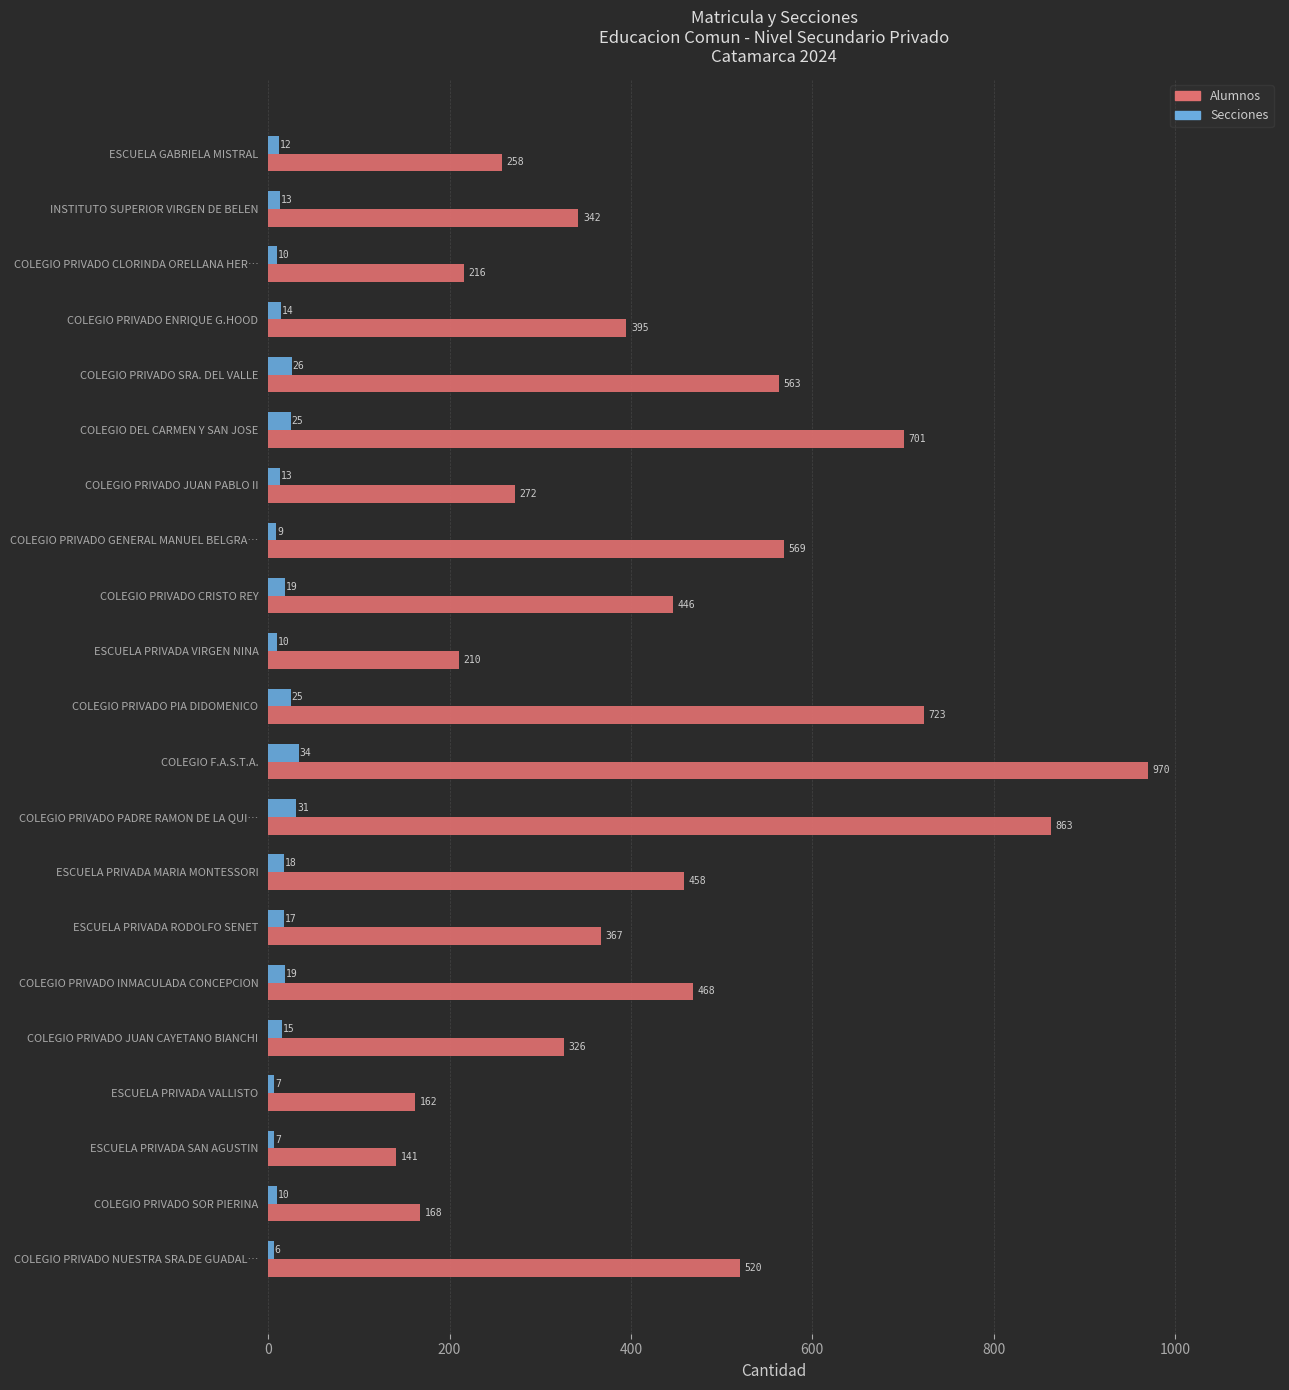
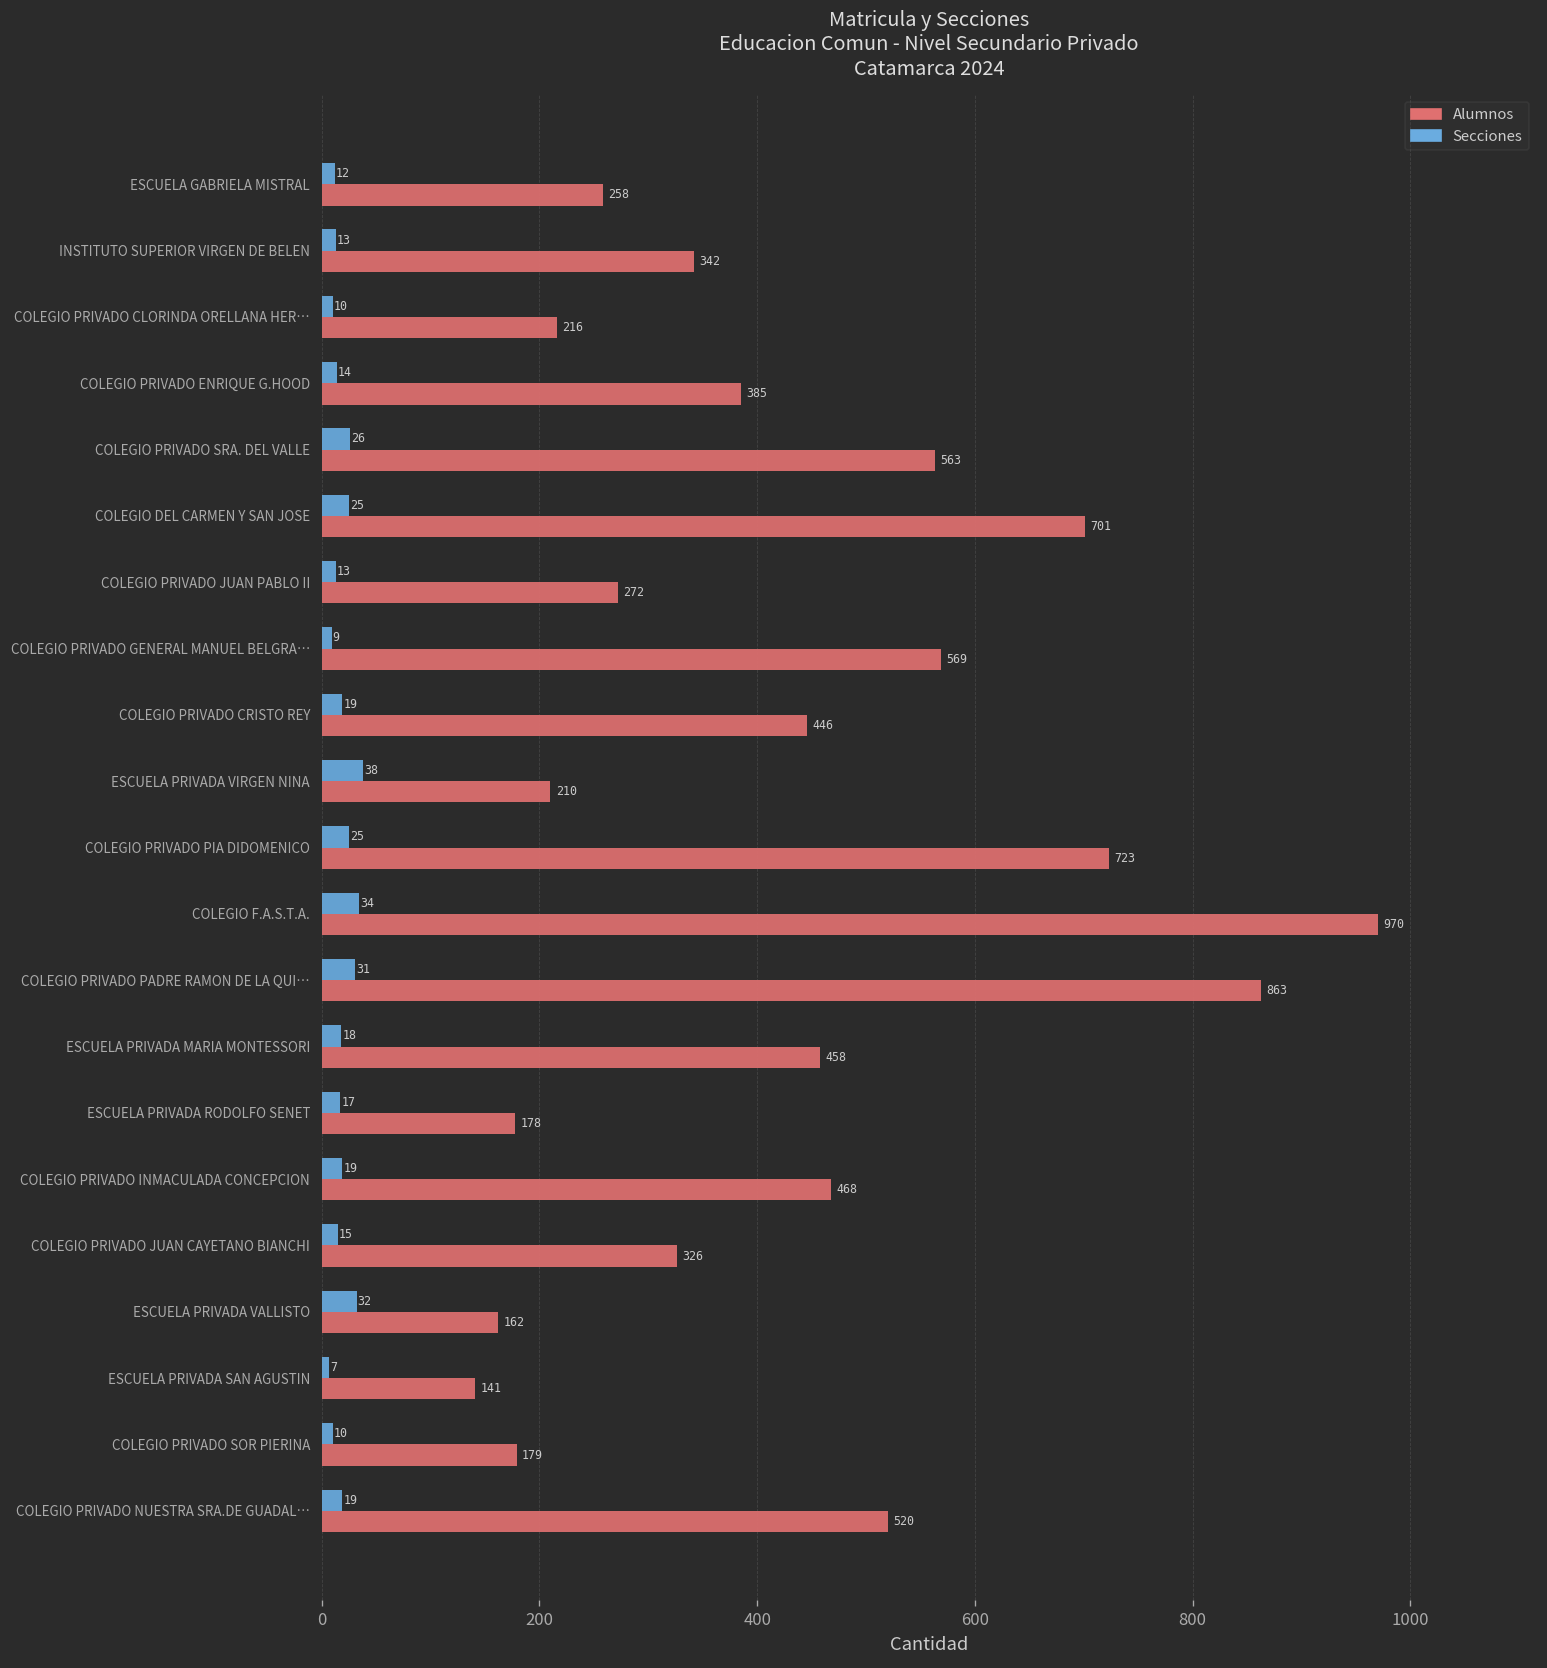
  {
    "Alumnos": {
      "ESCUELA GABRIELA MISTRAL": 258,
      "INSTITUTO SUPERIOR VIRGEN DE BELEN": 342,
      "COLEGIO PRIVADO CLORINDA ORELLANA HER…": 216,
-     "COLEGIO PRIVADO ENRIQUE G.HOOD": 395,
+     "COLEGIO PRIVADO ENRIQUE G.HOOD": 385,
      "COLEGIO PRIVADO SRA. DEL VALLE": 563,
      "COLEGIO DEL CARMEN Y SAN JOSE": 701,
      "COLEGIO PRIVADO JUAN PABLO II": 272,
      "COLEGIO PRIVADO GENERAL MANUEL BELGRA…": 569,
      "COLEGIO PRIVADO CRISTO REY": 446,
      "ESCUELA PRIVADA VIRGEN NINA": 210,
      "COLEGIO PRIVADO PIA DIDOMENICO": 723,
      "COLEGIO F.A.S.T.A.": 970,
      "COLEGIO PRIVADO PADRE RAMON DE LA QUI…": 863,
      "ESCUELA PRIVADA MARIA MONTESSORI": 458,
-     "ESCUELA PRIVADA RODOLFO SENET": 367,
+     "ESCUELA PRIVADA RODOLFO SENET": 178,
      "COLEGIO PRIVADO INMACULADA CONCEPCION": 468,
      "COLEGIO PRIVADO JUAN CAYETANO BIANCHI": 326,
      "ESCUELA PRIVADA VALLISTO": 162,
      "ESCUELA PRIVADA SAN AGUSTIN": 141,
-     "COLEGIO PRIVADO SOR PIERINA": 168,
+     "COLEGIO PRIVADO SOR PIERINA": 179,
      "COLEGIO PRIVADO NUESTRA SRA.DE GUADAL…": 520
    },
    "Secciones": {
      "ESCUELA GABRIELA MISTRAL": 12,
      "INSTITUTO SUPERIOR VIRGEN DE BELEN": 13,
      "COLEGIO PRIVADO CLORINDA ORELLANA HER…": 10,
      "COLEGIO PRIVADO ENRIQUE G.HOOD": 14,
      "COLEGIO PRIVADO SRA. DEL VALLE": 26,
      "COLEGIO DEL CARMEN Y SAN JOSE": 25,
      "COLEGIO PRIVADO JUAN PABLO II": 13,
      "COLEGIO PRIVADO GENERAL MANUEL BELGRA…": 9,
      "COLEGIO PRIVADO CRISTO REY": 19,
-     "ESCUELA PRIVADA VIRGEN NINA": 10,
+     "ESCUELA PRIVADA VIRGEN NINA": 38,
      "COLEGIO PRIVADO PIA DIDOMENICO": 25,
      "COLEGIO F.A.S.T.A.": 34,
      "COLEGIO PRIVADO PADRE RAMON DE LA QUI…": 31,
      "ESCUELA PRIVADA MARIA MONTESSORI": 18,
      "ESCUELA PRIVADA RODOLFO SENET": 17,
      "COLEGIO PRIVADO INMACULADA CONCEPCION": 19,
      "COLEGIO PRIVADO JUAN CAYETANO BIANCHI": 15,
-     "ESCUELA PRIVADA VALLISTO": 7,
+     "ESCUELA PRIVADA VALLISTO": 32,
      "ESCUELA PRIVADA SAN AGUSTIN": 7,
      "COLEGIO PRIVADO SOR PIERINA": 10,
-     "COLEGIO PRIVADO NUESTRA SRA.DE GUADAL…": 6
+     "COLEGIO PRIVADO NUESTRA SRA.DE GUADAL…": 19
    }
  }
